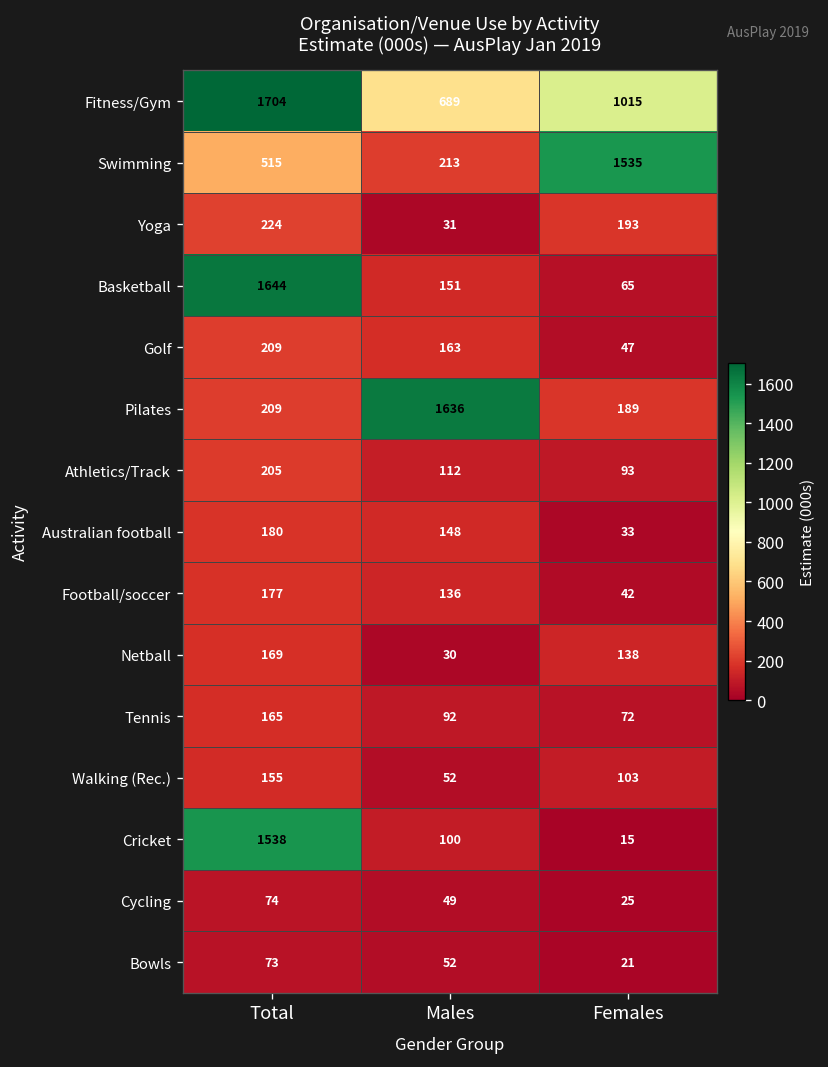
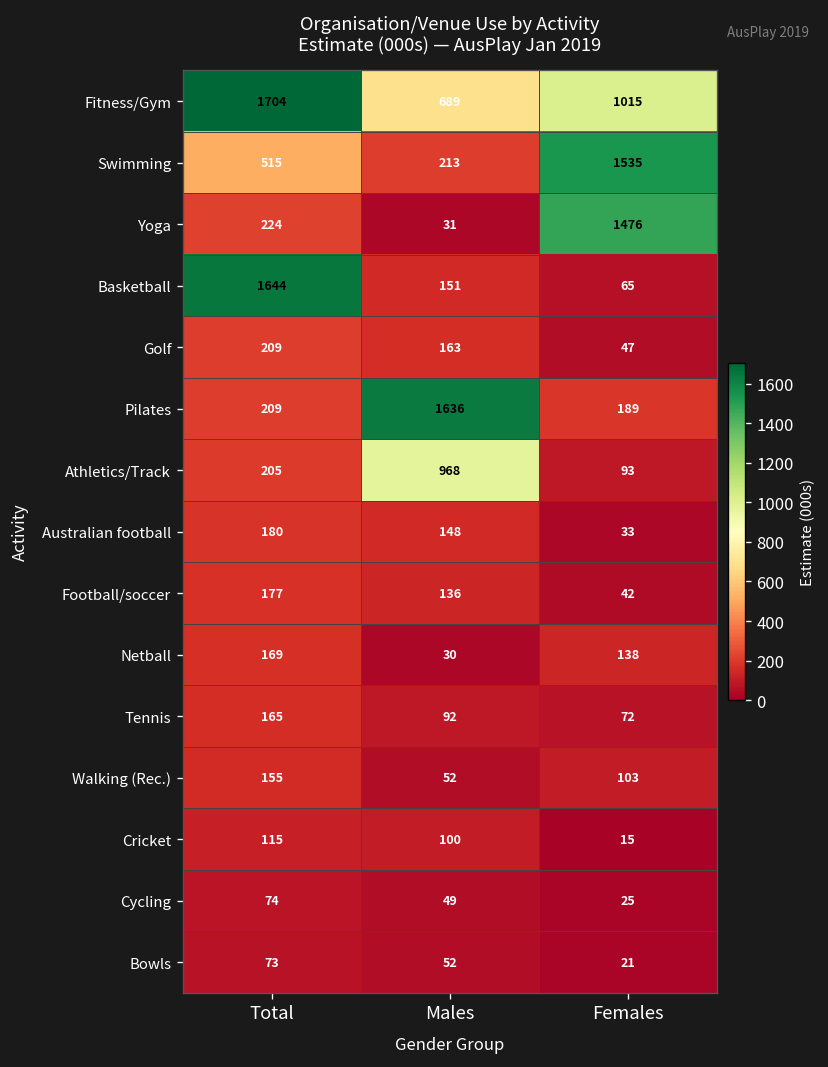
  {
    "Fitness/Gym": {
      "Total": 1704,
      "Males": 689,
      "Females": 1015
    },
    "Swimming": {
      "Total": 515,
      "Males": 213,
      "Females": 1535
    },
    "Yoga": {
      "Total": 224,
      "Males": 31,
-     "Females": 193
+     "Females": 1476
    },
    "Basketball": {
      "Total": 1644,
      "Males": 151,
      "Females": 65
    },
    "Golf": {
      "Total": 209,
      "Males": 163,
      "Females": 47
    },
    "Pilates": {
      "Total": 209,
      "Males": 1636,
      "Females": 189
    },
    "Athletics/Track": {
      "Total": 205,
-     "Males": 112,
+     "Males": 968,
      "Females": 93
    },
    "Australian football": {
      "Total": 180,
      "Males": 148,
      "Females": 33
    },
    "Football/soccer": {
      "Total": 177,
      "Males": 136,
      "Females": 42
    },
    "Netball": {
      "Total": 169,
      "Males": 30,
      "Females": 138
    },
    "Tennis": {
      "Total": 165,
      "Males": 92,
      "Females": 72
    },
    "Walking (Rec.)": {
      "Total": 155,
      "Males": 52,
      "Females": 103
    },
    "Cricket": {
-     "Total": 1538,
+     "Total": 115,
      "Males": 100,
      "Females": 15
    },
    "Cycling": {
      "Total": 74,
      "Males": 49,
      "Females": 25
    },
    "Bowls": {
      "Total": 73,
      "Males": 52,
      "Females": 21
    }
  }
